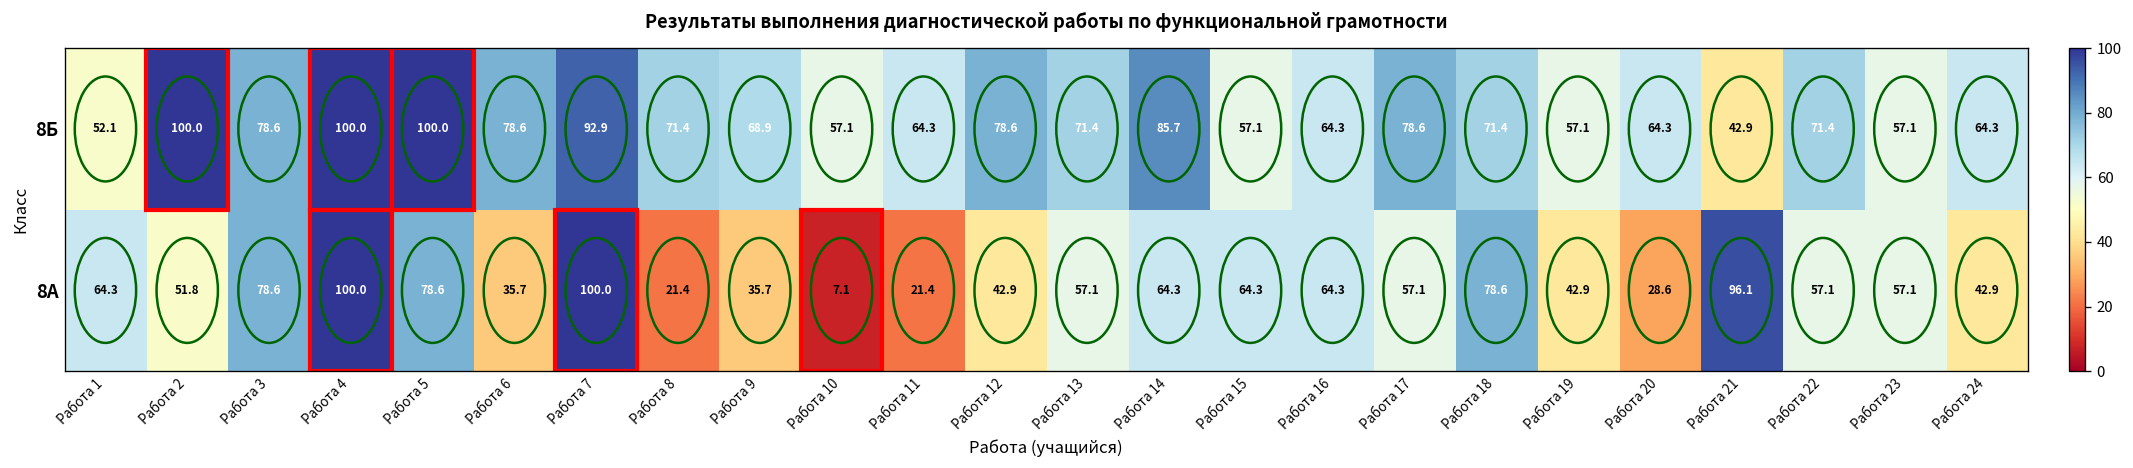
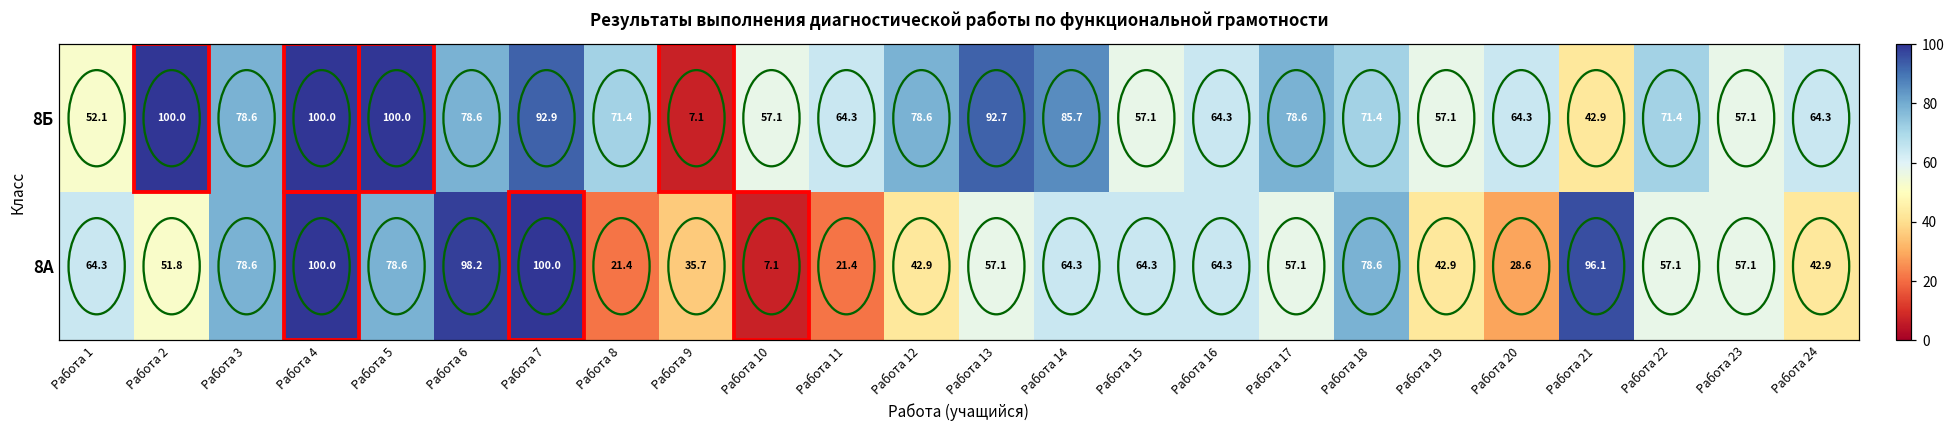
  {
    "8Б": {
      "Работа 1": 52.1,
      "Работа 2": 100.0,
      "Работа 3": 78.6,
      "Работа 4": 100.0,
      "Работа 5": 100.0,
      "Работа 6": 78.6,
      "Работа 7": 92.9,
      "Работа 8": 71.4,
-     "Работа 9": 68.9,
+     "Работа 9": 7.1,
      "Работа 10": 57.1,
      "Работа 11": 64.3,
      "Работа 12": 78.6,
-     "Работа 13": 71.4,
+     "Работа 13": 92.7,
      "Работа 14": 85.7,
      "Работа 15": 57.1,
      "Работа 16": 64.3,
      "Работа 17": 78.6,
      "Работа 18": 71.4,
      "Работа 19": 57.1,
      "Работа 20": 64.3,
      "Работа 21": 42.9,
      "Работа 22": 71.4,
      "Работа 23": 57.1,
      "Работа 24": 64.3
    },
    "8А": {
      "Работа 1": 64.3,
      "Работа 2": 51.8,
      "Работа 3": 78.6,
      "Работа 4": 100.0,
      "Работа 5": 78.6,
-     "Работа 6": 35.7,
+     "Работа 6": 98.2,
      "Работа 7": 100.0,
      "Работа 8": 21.4,
      "Работа 9": 35.7,
      "Работа 10": 7.1,
      "Работа 11": 21.4,
      "Работа 12": 42.9,
      "Работа 13": 57.1,
      "Работа 14": 64.3,
      "Работа 15": 64.3,
      "Работа 16": 64.3,
      "Работа 17": 57.1,
      "Работа 18": 78.6,
      "Работа 19": 42.9,
      "Работа 20": 28.6,
      "Работа 21": 96.1,
      "Работа 22": 57.1,
      "Работа 23": 57.1,
      "Работа 24": 42.9
    }
  }
